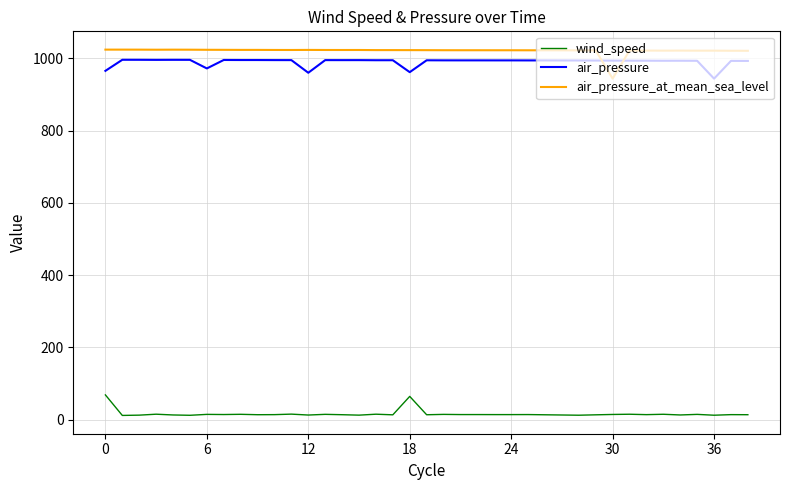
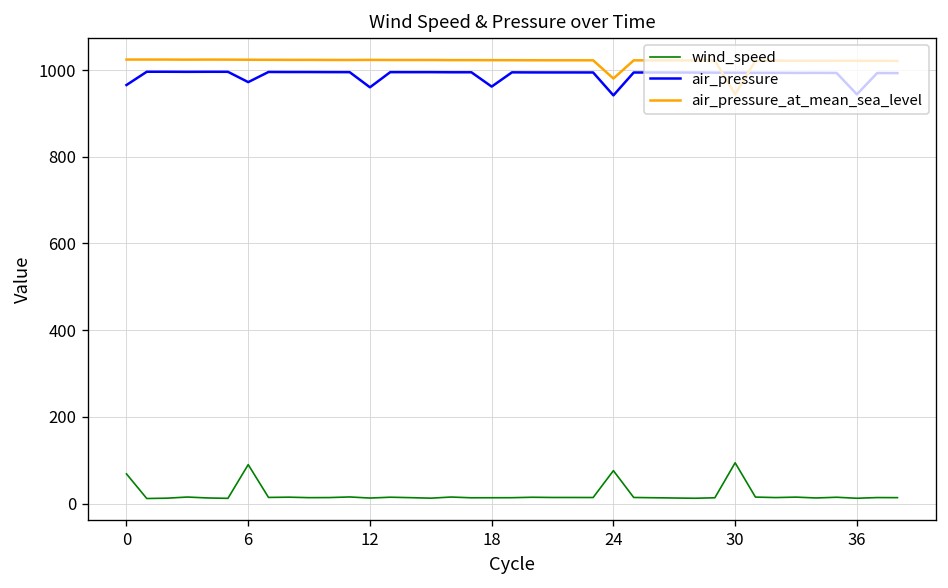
  {
    "wind_speed": {
      "0": 70,
-     "6": 10,
+     "6": 90,
      "12": 10,
-     "18": 60,
-     "24": 10,
-     "30": 10,
+     "18": 10,
+     "24": 80,
+     "30": 90,
      "36": 10
    },
    "air_pressure": {
      "0": 970,
      "6": 970,
      "12": 960,
      "18": 960,
-     "24": 990
+     "24": 940
    },
    "air_pressure_at_mean_sea_level": {
      "0": 1020,
      "6": 1020,
      "12": 1020,
      "18": 1020,
-     "24": 1020
+     "24": 980
    }
  }
